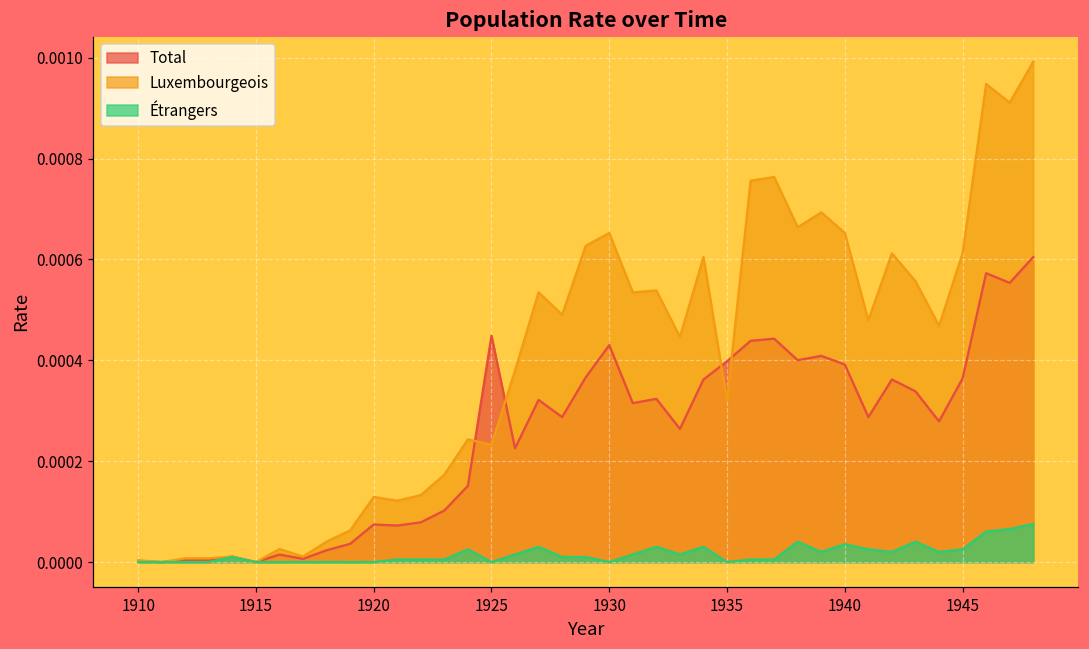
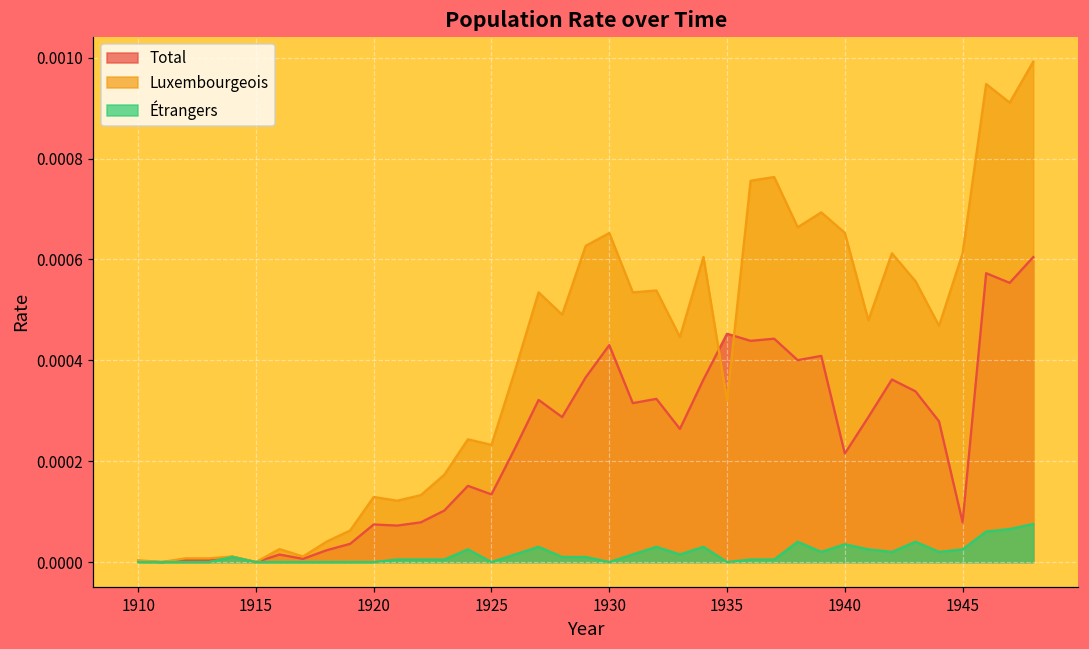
  {
    "Total": {
      "1920": 0.00007,
-     "1925": 0.00045,
+     "1925": 0.00013,
      "1930": 0.00043,
-     "1935": 0.00040,
-     "1940": 0.00039,
-     "1945": 0.00036
+     "1935": 0.00045,
+     "1940": 0.00022,
+     "1945": 0.00008
    },
    "Luxembourgeois": {
      "1920": 0.00013,
      "1925": 0.00023,
      "1930": 0.00065,
      "1935": 0.00032,
      "1940": 0.00065,
      "1945": 0.00061
    },
    "Étrangers": {
      "1920": 0.00000,
      "1925": 0.00000,
      "1930": 0.00000,
      "1935": 0.00000,
      "1940": 0.00004,
      "1945": 0.00003
    }
  }
